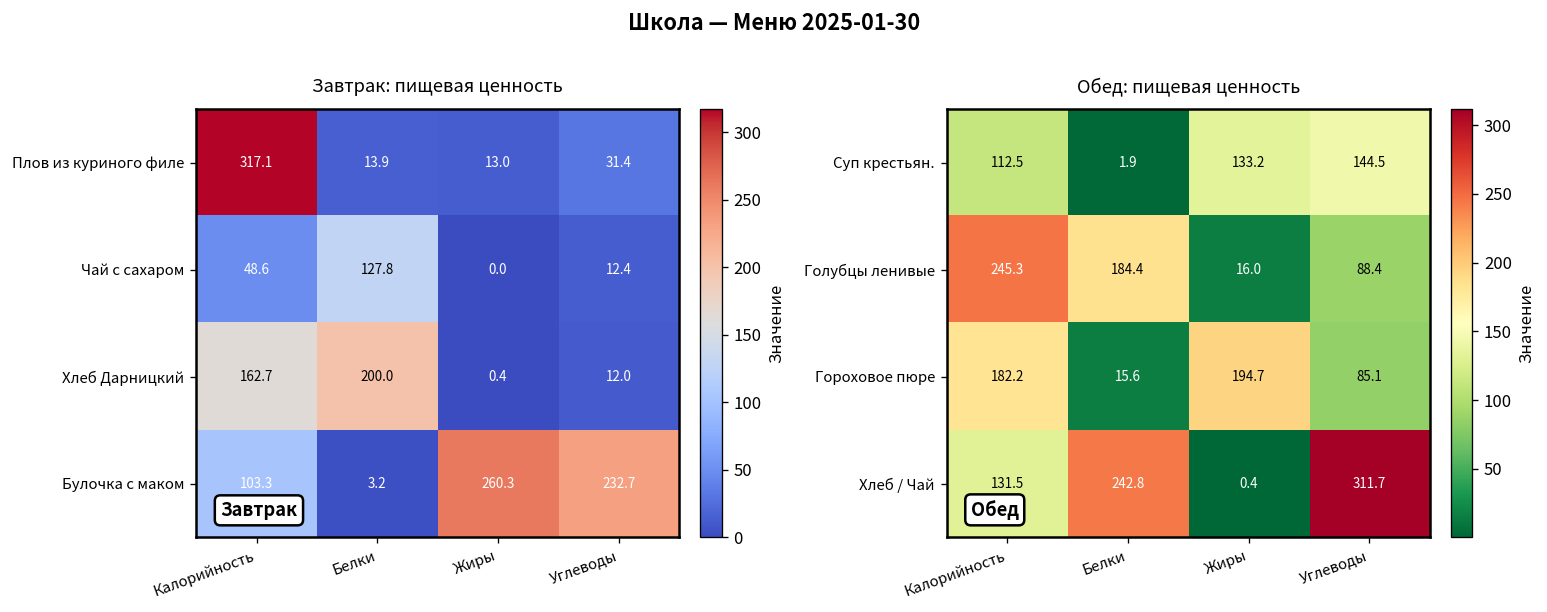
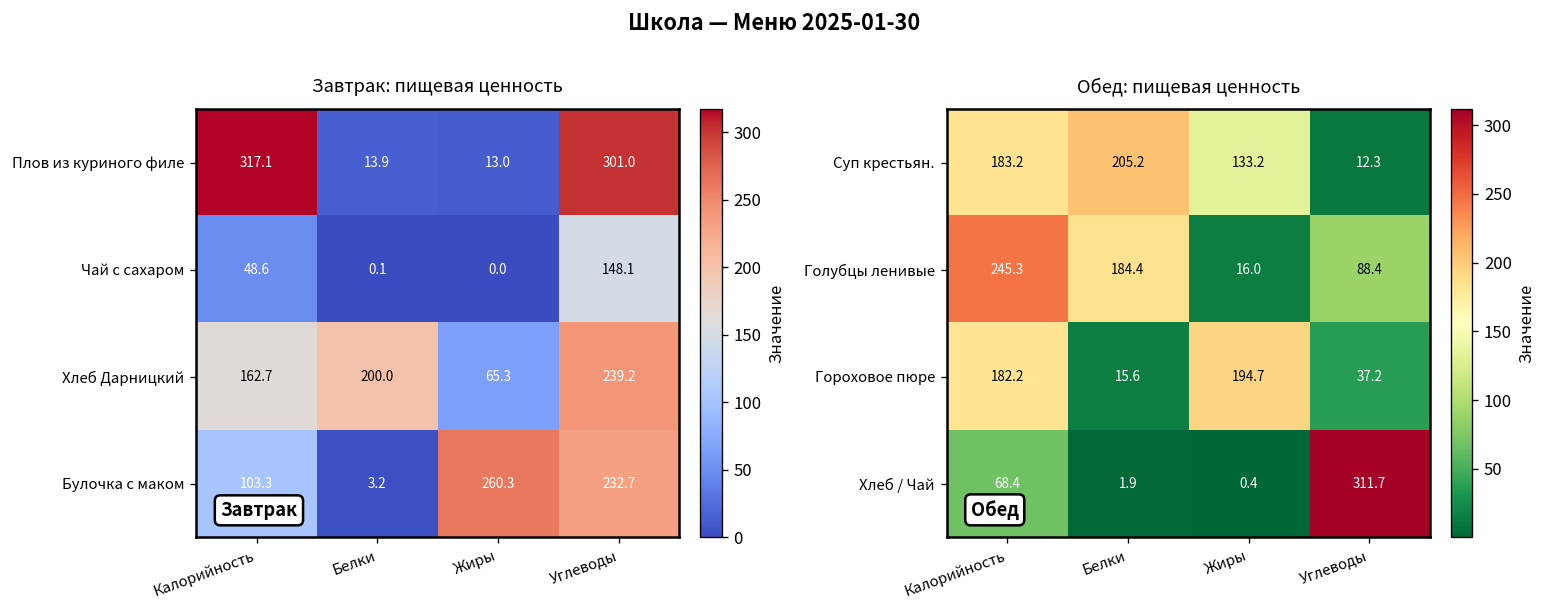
  {
    "Завтрак: пищевая ценность": {
      "Плов из куриного филе": {
        "Калорийность": 317.1,
        "Белки": 13.9,
        "Жиры": 13.0,
-       "Углеводы": 31.4
+       "Углеводы": 301.0
      },
      "Чай с сахаром": {
        "Калорийность": 48.6,
-       "Белки": 127.8,
+       "Белки": 0.1,
        "Жиры": 0.0,
-       "Углеводы": 12.4
+       "Углеводы": 148.1
      },
      "Хлеб Дарницкий": {
        "Калорийность": 162.7,
        "Белки": 200.0,
-       "Жиры": 0.4,
-       "Углеводы": 12.0
+       "Жиры": 65.3,
+       "Углеводы": 239.2
      },
      "Булочка с маком": {
        "Калорийность": 103.3,
        "Белки": 3.2,
        "Жиры": 260.3,
        "Углеводы": 232.7
      }
    },
    "Обед: пищевая ценность": {
      "Суп крестьян.": {
-       "Калорийность": 112.5,
-       "Белки": 1.9,
+       "Калорийность": 183.2,
+       "Белки": 205.2,
        "Жиры": 133.2,
-       "Углеводы": 144.5
+       "Углеводы": 12.3
      },
      "Голубцы ленивые": {
        "Калорийность": 245.3,
        "Белки": 184.4,
        "Жиры": 16.0,
        "Углеводы": 88.4
      },
      "Гороховое пюре": {
        "Калорийность": 182.2,
        "Белки": 15.6,
        "Жиры": 194.7,
-       "Углеводы": 85.1
+       "Углеводы": 37.2
      },
      "Хлеб / Чай": {
-       "Калорийность": 131.5,
-       "Белки": 242.8,
+       "Калорийность": 68.4,
+       "Белки": 1.9,
        "Жиры": 0.4,
        "Углеводы": 311.7
      }
    }
  }
